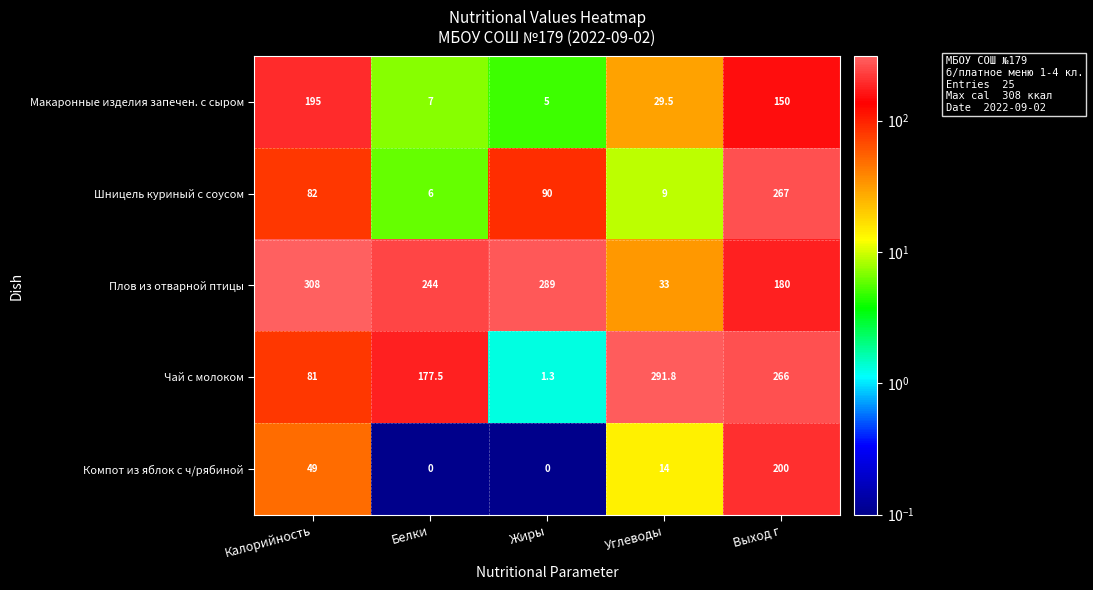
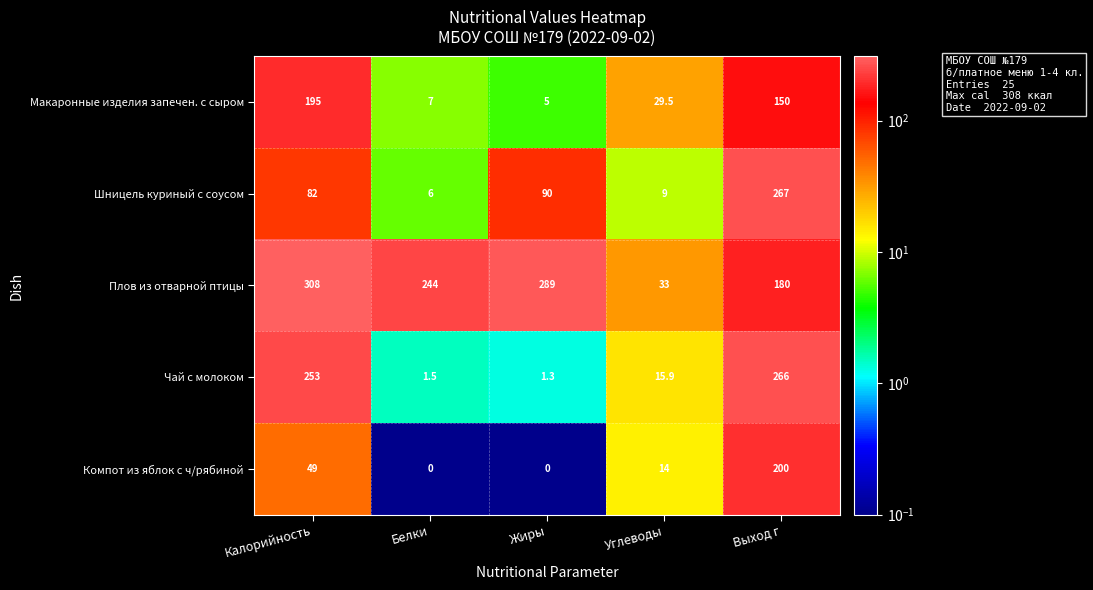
  {
    "Макаронные изделия запечен. с сыром": {
      "Калорийность": 195,
      "Белки": 7,
      "Жиры": 5,
      "Углеводы": 29.5,
      "Выход г": 150
    },
    "Шницель куриный с соусом": {
      "Калорийность": 82,
      "Белки": 6,
      "Жиры": 90,
      "Углеводы": 9,
      "Выход г": 267
    },
    "Плов из отварной птицы": {
      "Калорийность": 308,
      "Белки": 244,
      "Жиры": 289,
      "Углеводы": 33,
      "Выход г": 180
    },
    "Чай с молоком": {
-     "Калорийность": 81,
-     "Белки": 177.5,
+     "Калорийность": 253,
+     "Белки": 1.5,
      "Жиры": 1.3,
-     "Углеводы": 291.8,
+     "Углеводы": 15.9,
      "Выход г": 266
    },
    "Компот из яблок с ч/рябиной": {
      "Калорийность": 49,
      "Белки": 0,
      "Жиры": 0,
      "Углеводы": 14,
      "Выход г": 200
    }
  }
